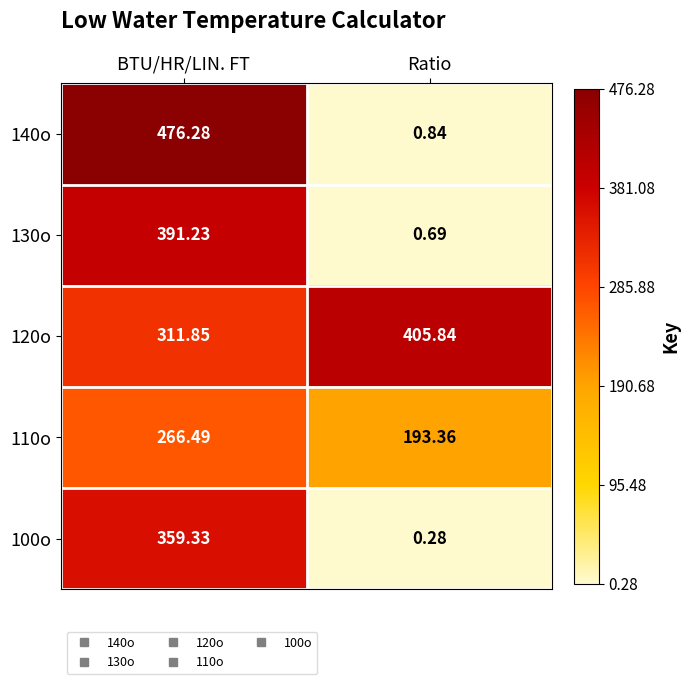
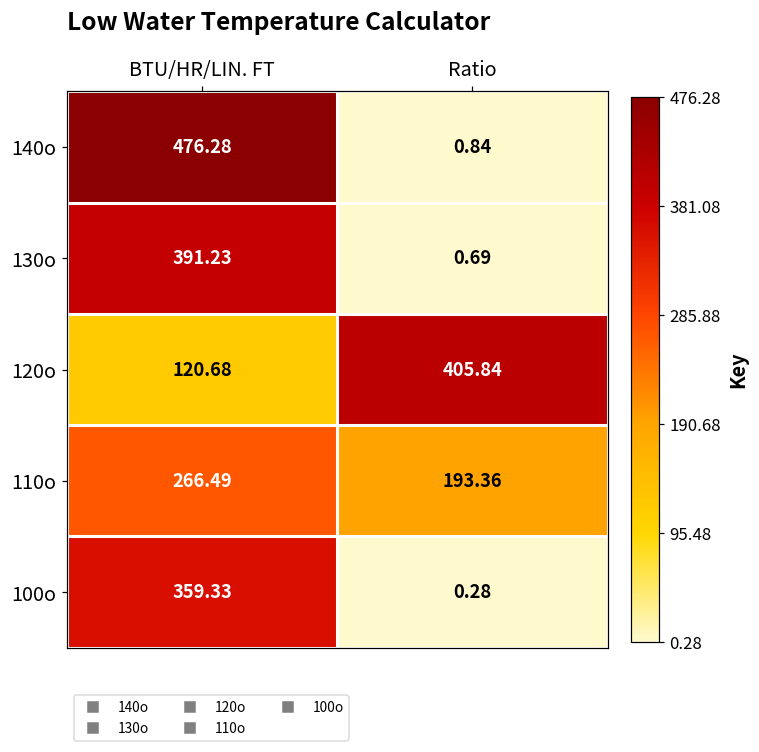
  {
    "140o": {
      "BTU/HR/LIN. FT": 476.28,
      "Ratio": 0.84
    },
    "130o": {
      "BTU/HR/LIN. FT": 391.23,
      "Ratio": 0.69
    },
    "120o": {
-     "BTU/HR/LIN. FT": 311.85,
+     "BTU/HR/LIN. FT": 120.68,
      "Ratio": 405.84
    },
    "110o": {
      "BTU/HR/LIN. FT": 266.49,
      "Ratio": 193.36
    },
    "100o": {
      "BTU/HR/LIN. FT": 359.33,
      "Ratio": 0.28
    }
  }
